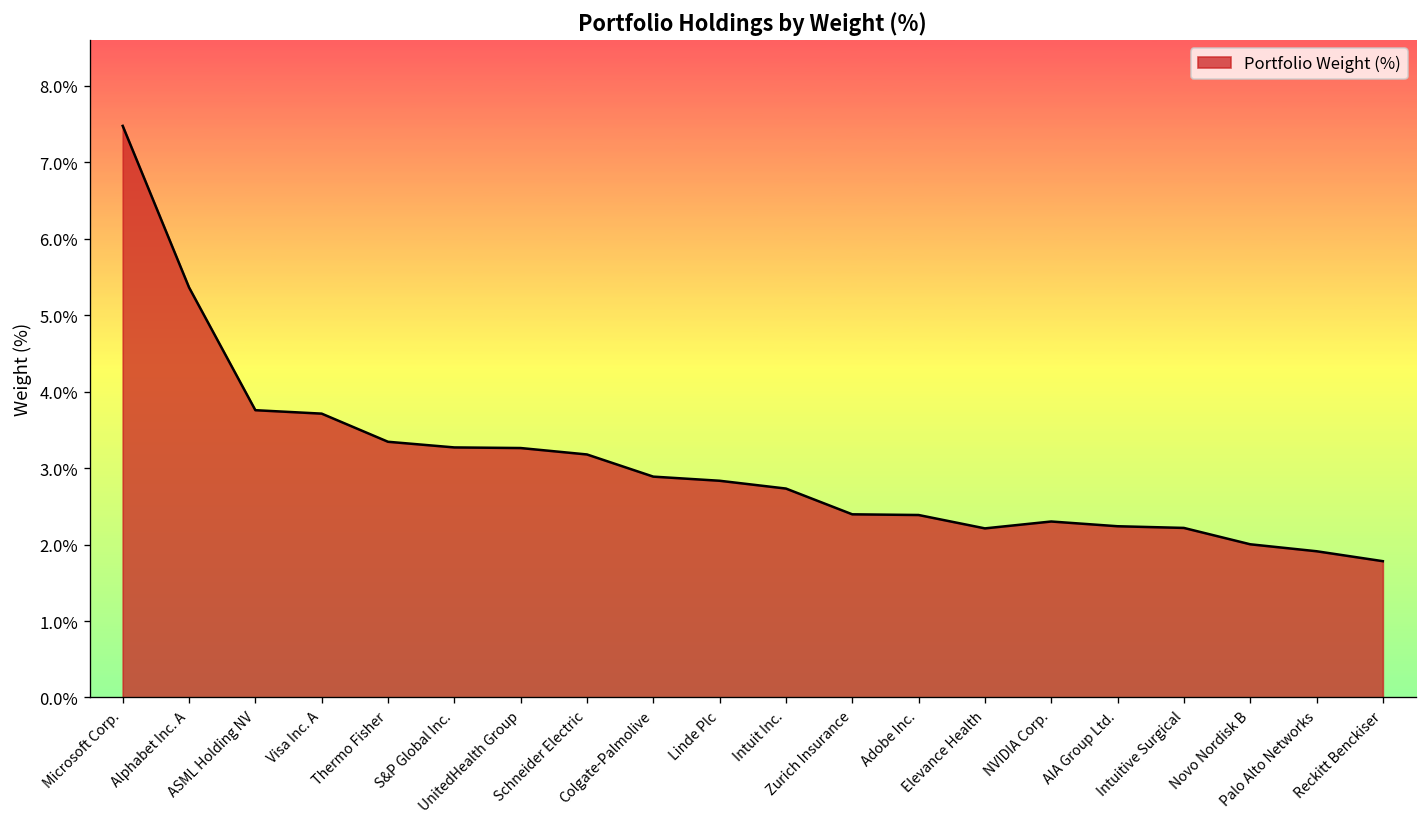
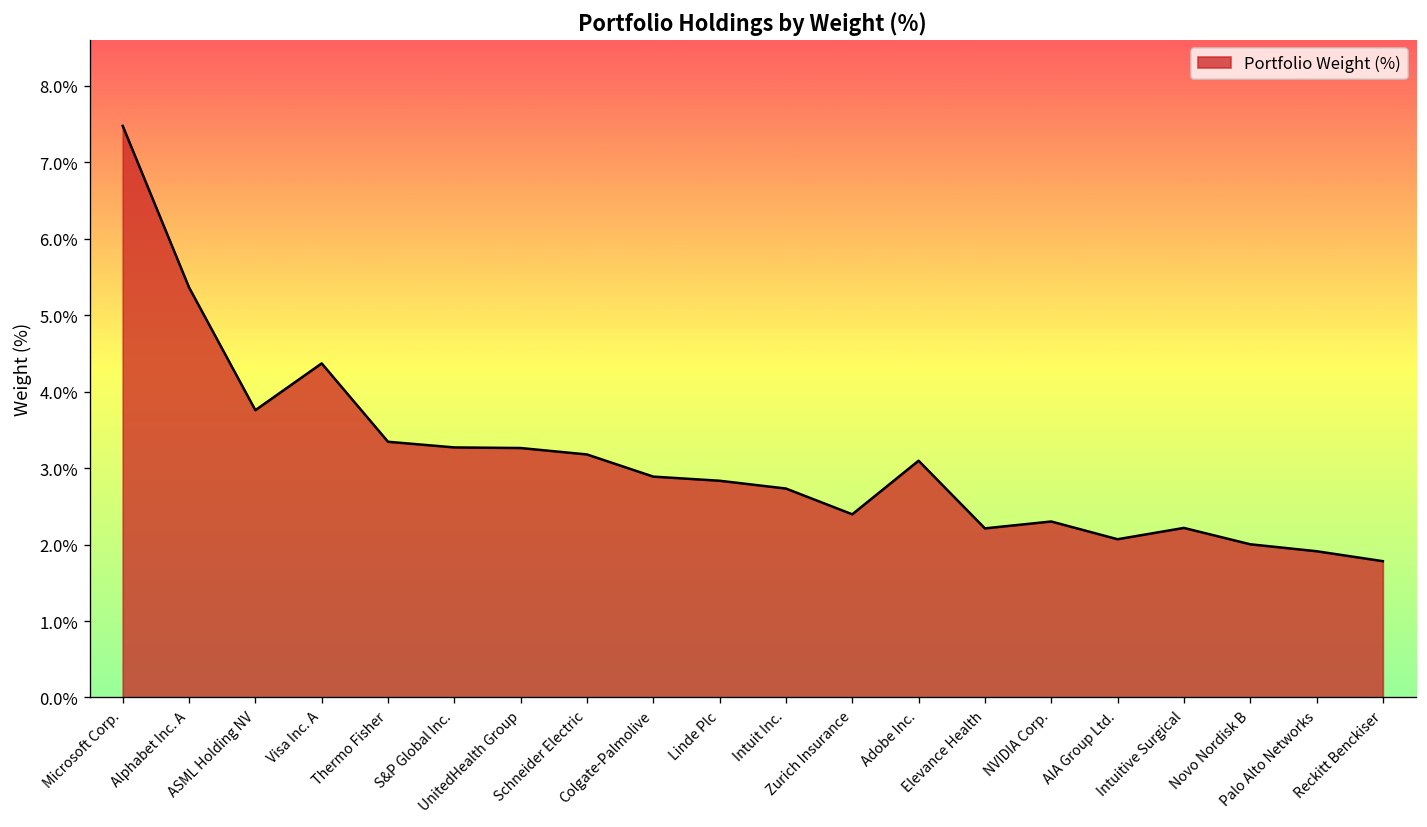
  {
    "Microsoft Corp.": "7.5%",
    "Alphabet Inc. A": "5.4%",
    "ASML Holding NV": "3.8%",
-   "Visa Inc. A": "3.7%",
+   "Visa Inc. A": "4.4%",
    "Thermo Fisher": "3.3%",
    "S&P Global Inc.": "3.3%",
    "UnitedHealth Group": "3.3%",
    "Schneider Electric": "3.2%",
    "Colgate-Palmolive": "2.9%",
    "Linde Plc": "2.8%",
    "Intuit Inc.": "2.7%",
    "Zurich Insurance": "2.4%",
-   "Adobe Inc.": "2.4%",
+   "Adobe Inc.": "3.1%",
    "Elevance Health": "2.2%",
    "NVIDIA Corp.": "2.3%",
-   "AIA Group Ltd.": "2.2%",
+   "AIA Group Ltd.": "2.1%",
    "Intuitive Surgical": "2.2%",
    "Novo Nordisk B": "2.0%",
    "Palo Alto Networks": "1.9%",
    "Reckitt Benckiser": "1.8%"
  }
